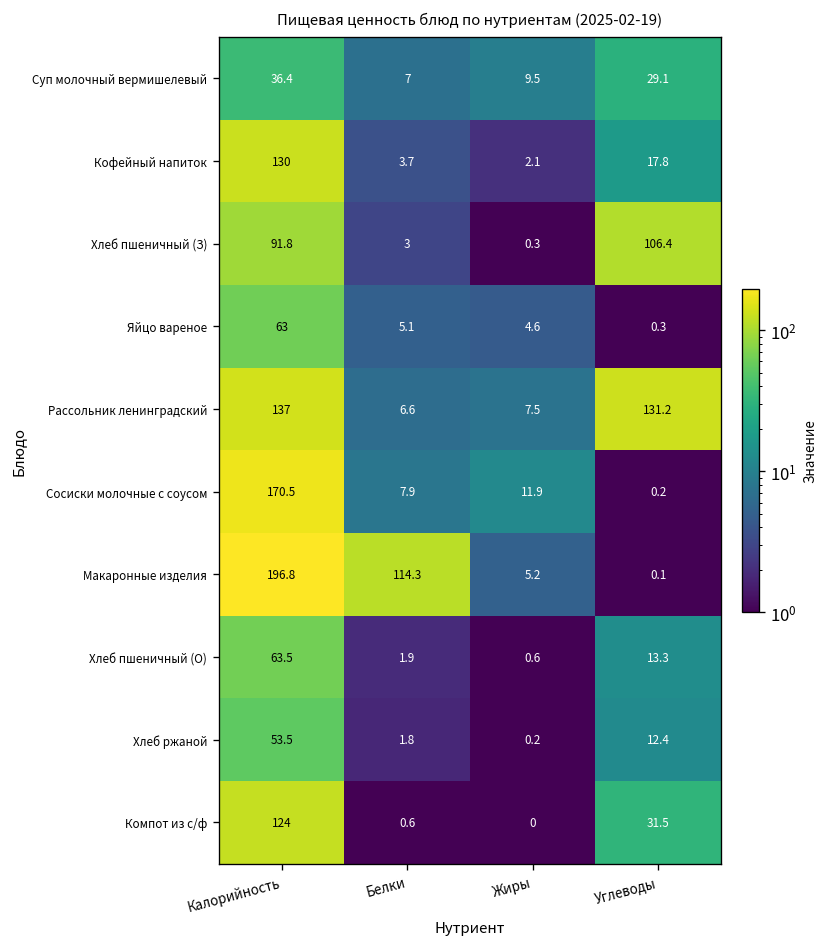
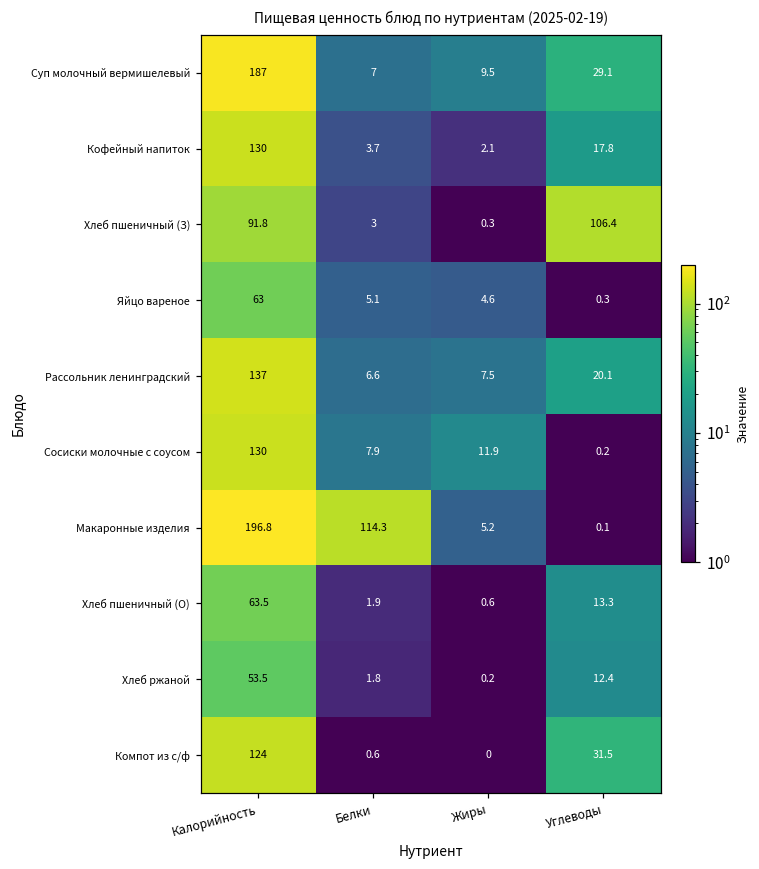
  {
    "Суп молочный вермишелевый": {
-     "Калорийность": 36.4,
+     "Калорийность": 187,
      "Белки": 7,
      "Жиры": 9.5,
      "Углеводы": 29.1
    },
    "Кофейный напиток": {
      "Калорийность": 130,
      "Белки": 3.7,
      "Жиры": 2.1,
      "Углеводы": 17.8
    },
    "Хлеб пшеничный (З)": {
      "Калорийность": 91.8,
      "Белки": 3,
      "Жиры": 0.3,
      "Углеводы": 106.4
    },
    "Яйцо вареное": {
      "Калорийность": 63,
      "Белки": 5.1,
      "Жиры": 4.6,
      "Углеводы": 0.3
    },
    "Рассольник ленинградский": {
      "Калорийность": 137,
      "Белки": 6.6,
      "Жиры": 7.5,
-     "Углеводы": 131.2
+     "Углеводы": 20.1
    },
    "Сосиски молочные с соусом": {
-     "Калорийность": 170.5,
+     "Калорийность": 130,
      "Белки": 7.9,
      "Жиры": 11.9,
      "Углеводы": 0.2
    },
    "Макаронные изделия": {
      "Калорийность": 196.8,
      "Белки": 114.3,
      "Жиры": 5.2,
      "Углеводы": 0.1
    },
    "Хлеб пшеничный (О)": {
      "Калорийность": 63.5,
      "Белки": 1.9,
      "Жиры": 0.6,
      "Углеводы": 13.3
    },
    "Хлеб ржаной": {
      "Калорийность": 53.5,
      "Белки": 1.8,
      "Жиры": 0.2,
      "Углеводы": 12.4
    },
    "Компот из с/ф": {
      "Калорийность": 124,
      "Белки": 0.6,
      "Жиры": 0,
      "Углеводы": 31.5
    }
  }
